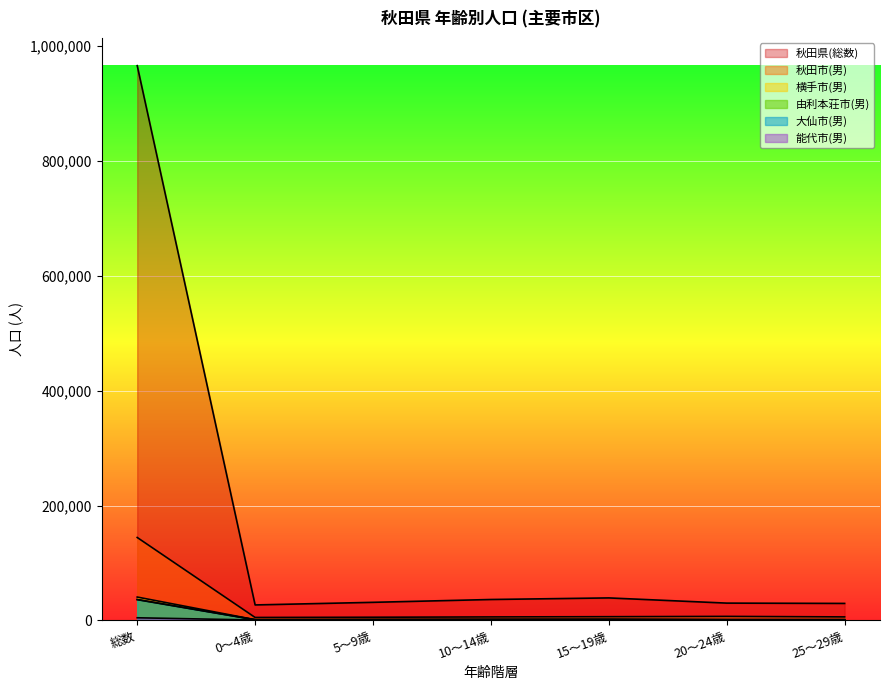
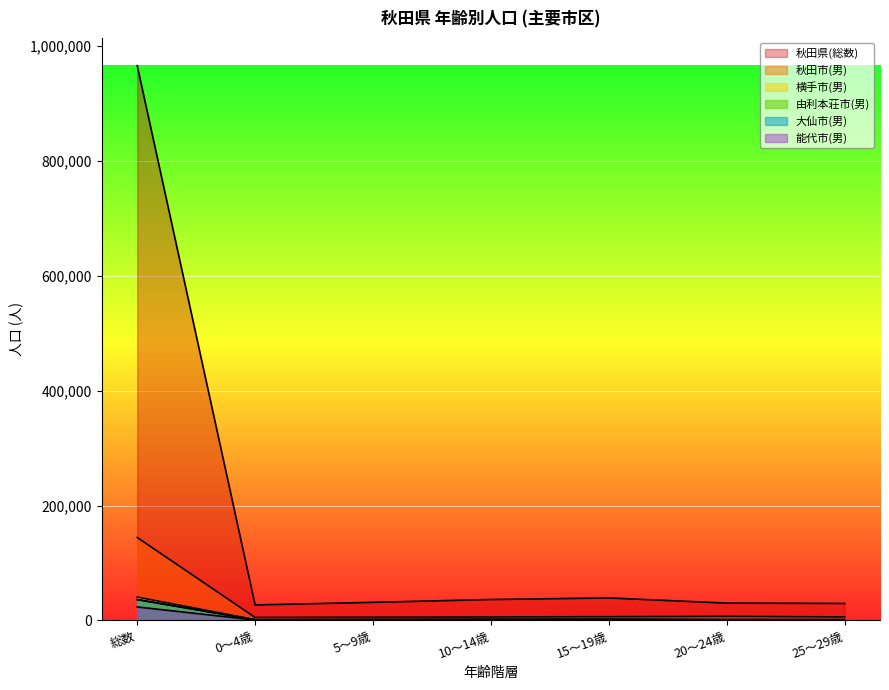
  {
    "能代市(男)": {
-     "総数": "0"
+     "総数": "20,000"
    }
  }
